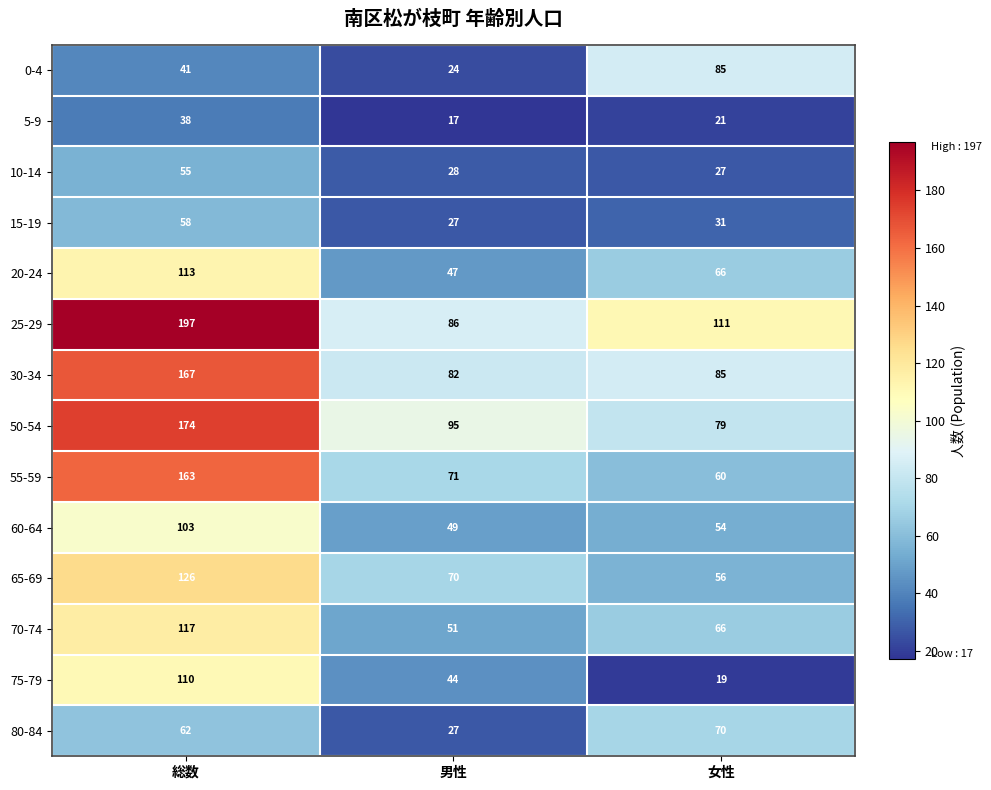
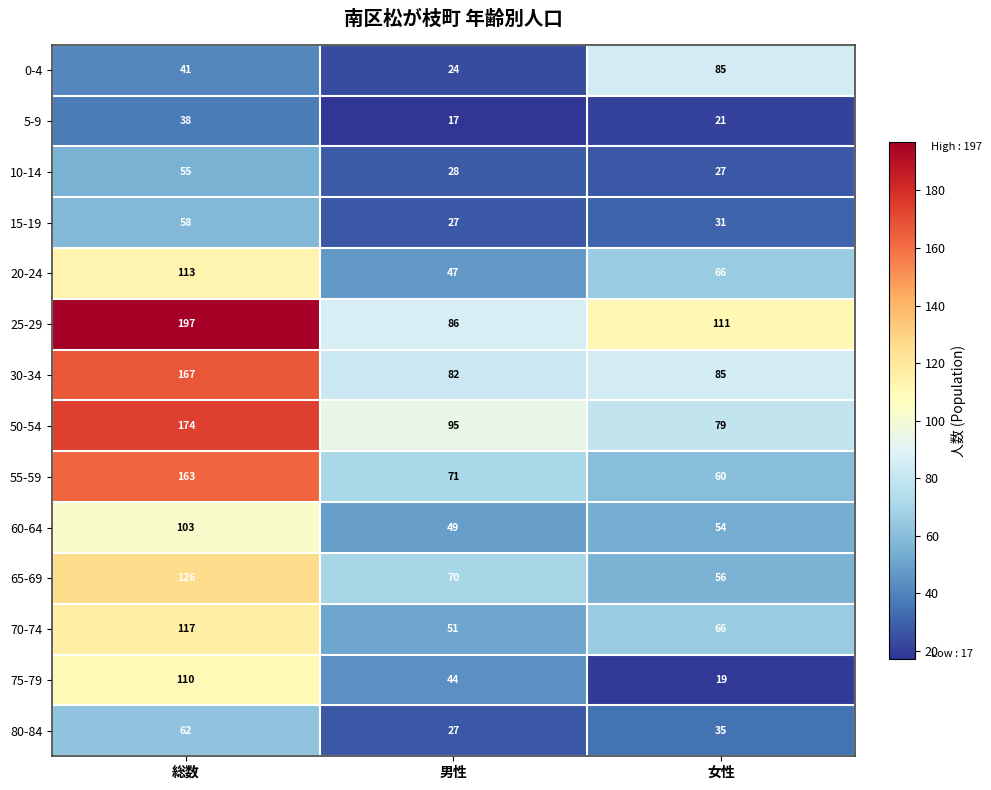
  {
    "0-4": {
      "総数": 41,
      "男性": 24,
      "女性": 85
    },
    "5-9": {
      "総数": 38,
      "男性": 17,
      "女性": 21
    },
    "10-14": {
      "総数": 55,
      "男性": 28,
      "女性": 27
    },
    "15-19": {
      "総数": 58,
      "男性": 27,
      "女性": 31
    },
    "20-24": {
      "総数": 113,
      "男性": 47,
      "女性": 66
    },
    "25-29": {
      "総数": 197,
      "男性": 86,
      "女性": 111
    },
    "30-34": {
      "総数": 167,
      "男性": 82,
      "女性": 85
    },
    "50-54": {
      "総数": 174,
      "男性": 95,
      "女性": 79
    },
    "55-59": {
      "総数": 163,
      "男性": 71,
      "女性": 60
    },
    "60-64": {
      "総数": 103,
      "男性": 49,
      "女性": 54
    },
    "65-69": {
      "総数": 126,
      "男性": 70,
      "女性": 56
    },
    "70-74": {
      "総数": 117,
      "男性": 51,
      "女性": 66
    },
    "75-79": {
      "総数": 110,
      "男性": 44,
      "女性": 19
    },
    "80-84": {
      "総数": 62,
      "男性": 27,
-     "女性": 70
+     "女性": 35
    }
  }
